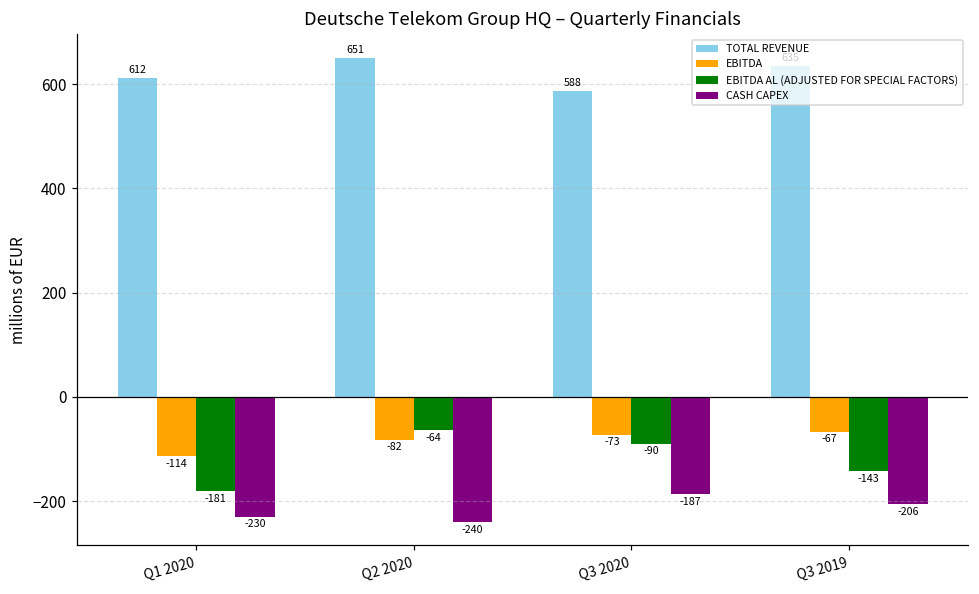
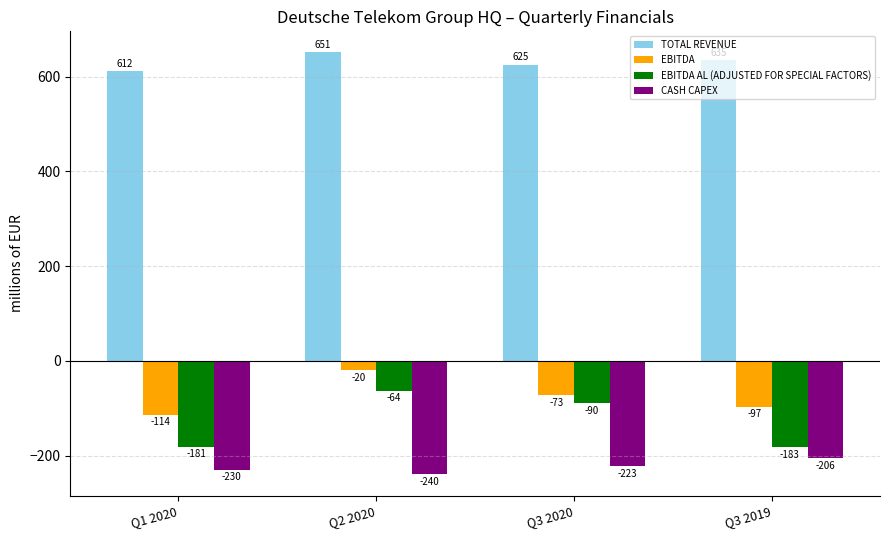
  {
    "TOTAL REVENUE": {
      "Q1 2020": 612,
      "Q2 2020": 651,
-     "Q3 2020": 588
+     "Q3 2020": 625
    },
    "EBITDA": {
      "Q1 2020": -114,
-     "Q2 2020": -82,
+     "Q2 2020": -20,
      "Q3 2020": -73,
-     "Q3 2019": -67
+     "Q3 2019": -97
    },
    "EBITDA AL (ADJUSTED FOR SPECIAL FACTORS)": {
      "Q1 2020": -181,
      "Q2 2020": -64,
      "Q3 2020": -90,
-     "Q3 2019": -143
+     "Q3 2019": -183
    },
    "CASH CAPEX": {
      "Q1 2020": -230,
      "Q2 2020": -240,
-     "Q3 2020": -187,
+     "Q3 2020": -223,
      "Q3 2019": -206
    }
  }
